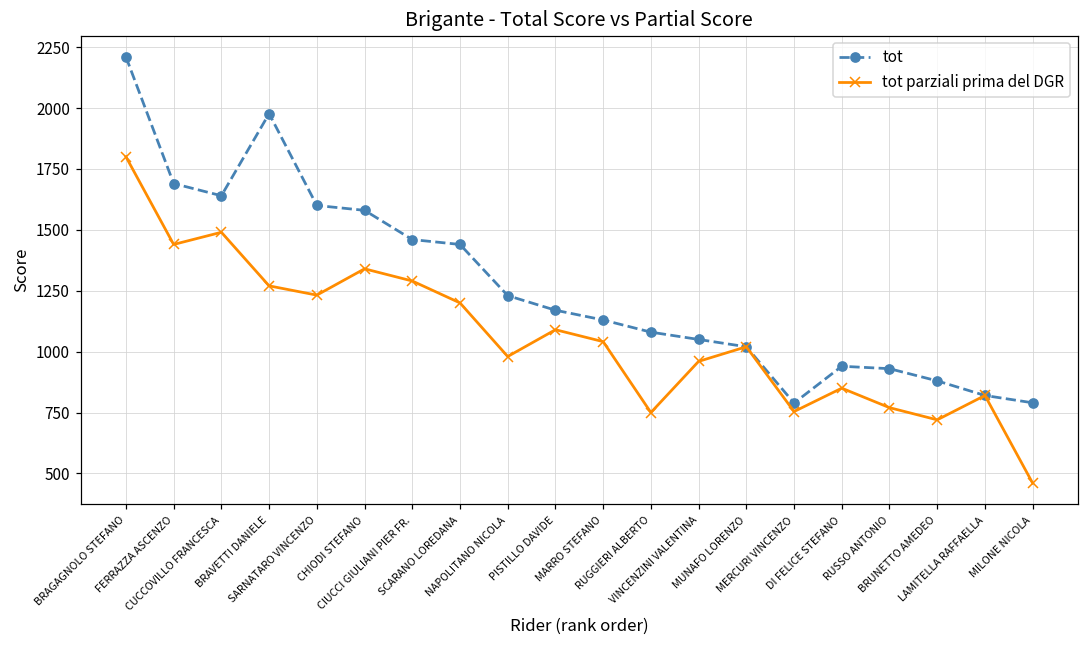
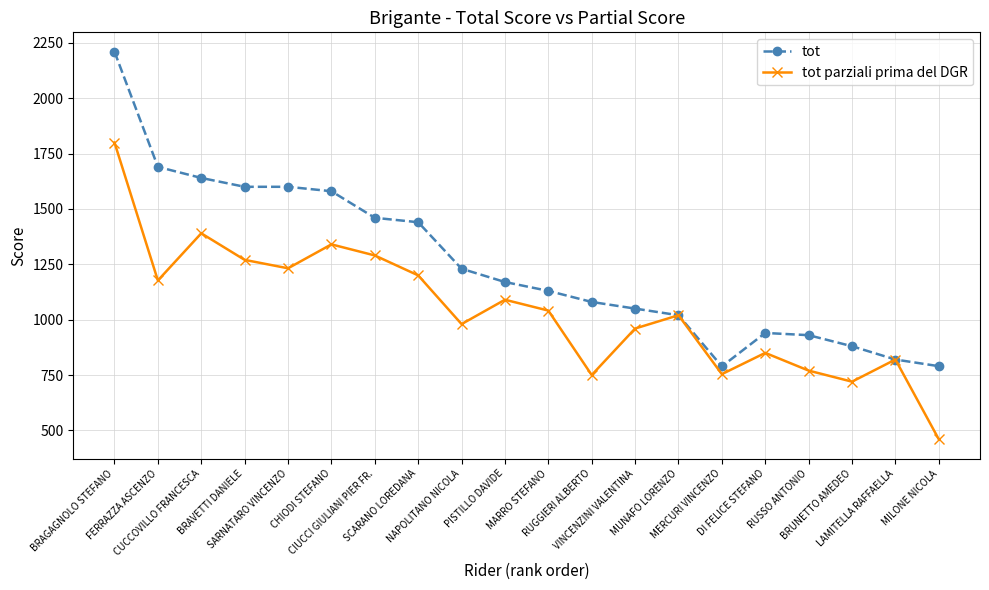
  {
    "tot": {
      "BRAGAGNOLO STEFANO": 2210,
      "FERRAZZA ASCENZO": 1690,
      "CUCCOVILLO FRANCESCA": 1640,
-     "BRAVETTI DANIELE": 1980,
+     "BRAVETTI DANIELE": 1600,
      "SARNATARO VINCENZO": 1600,
      "CHIODI STEFANO": 1580,
      "CIUCCI GIULIANI PIER FR.": 1460,
      "SCARANO LOREDANA": 1440,
      "NAPOLITANO NICOLA": 1230,
      "PISTILLO DAVIDE": 1170,
      "MARRO STEFANO": 1130,
      "RUGGIERI ALBERTO": 1080,
      "VINCENZINI VALENTINA": 1050,
      "MERCURI VINCENZO": 790,
      "DI FELICE STEFANO": 940,
      "RUSSO ANTONIO": 930,
      "BRUNETTO AMEDEO": 880,
      "MILONE NICOLA": 790
    },
    "tot parziali prima del DGR": {
      "BRAGAGNOLO STEFANO": 1800,
-     "FERRAZZA ASCENZO": 1440,
-     "CUCCOVILLO FRANCESCA": 1490,
+     "FERRAZZA ASCENZO": 1180,
+     "CUCCOVILLO FRANCESCA": 1390,
      "BRAVETTI DANIELE": 1270,
      "SARNATARO VINCENZO": 1230,
      "CHIODI STEFANO": 1340,
      "CIUCCI GIULIANI PIER FR.": 1290,
      "SCARANO LOREDANA": 1200,
      "NAPOLITANO NICOLA": 980,
      "PISTILLO DAVIDE": 1090,
      "MARRO STEFANO": 1040,
      "RUGGIERI ALBERTO": 750,
      "VINCENZINI VALENTINA": 960,
      "MERCURI VINCENZO": 750,
      "DI FELICE STEFANO": 850,
      "RUSSO ANTONIO": 770,
      "BRUNETTO AMEDEO": 720,
      "MILONE NICOLA": 460
    }
  }
